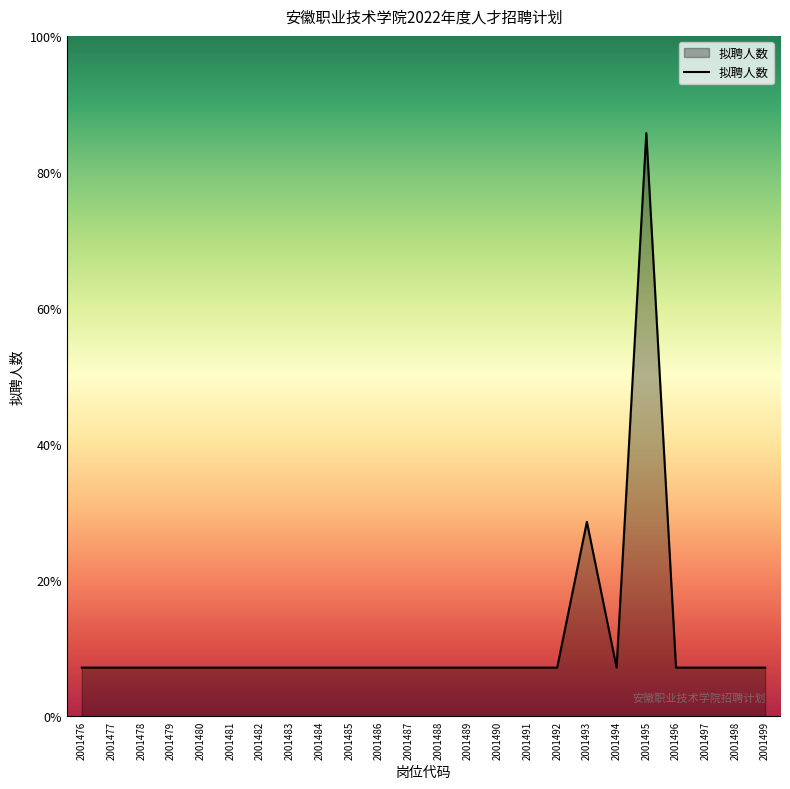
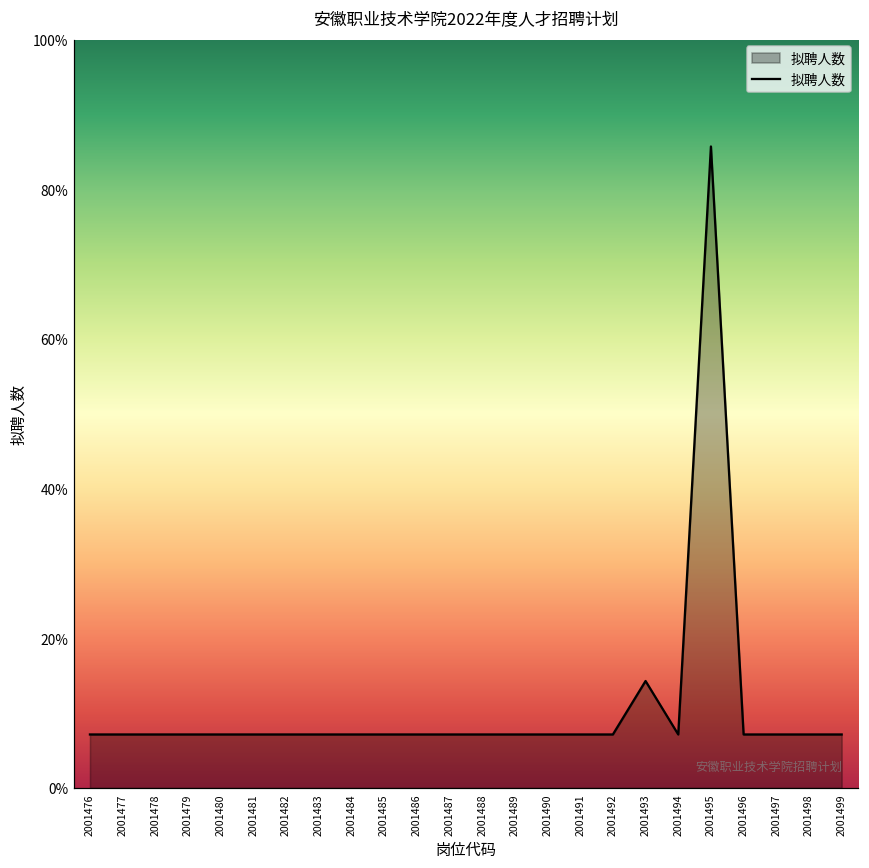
  {
    "2001476": "7%",
    "2001477": "7%",
    "2001478": "7%",
    "2001479": "7%",
    "2001480": "7%",
    "2001481": "7%",
    "2001482": "7%",
    "2001483": "7%",
    "2001484": "7%",
    "2001485": "7%",
    "2001486": "7%",
    "2001487": "7%",
    "2001488": "7%",
    "2001489": "7%",
    "2001490": "7%",
    "2001491": "7%",
    "2001492": "7%",
-   "2001493": "29%",
+   "2001493": "14%",
    "2001494": "7%",
    "2001495": "86%",
    "2001496": "7%",
    "2001497": "7%",
    "2001498": "7%",
    "2001499": "7%"
  }
